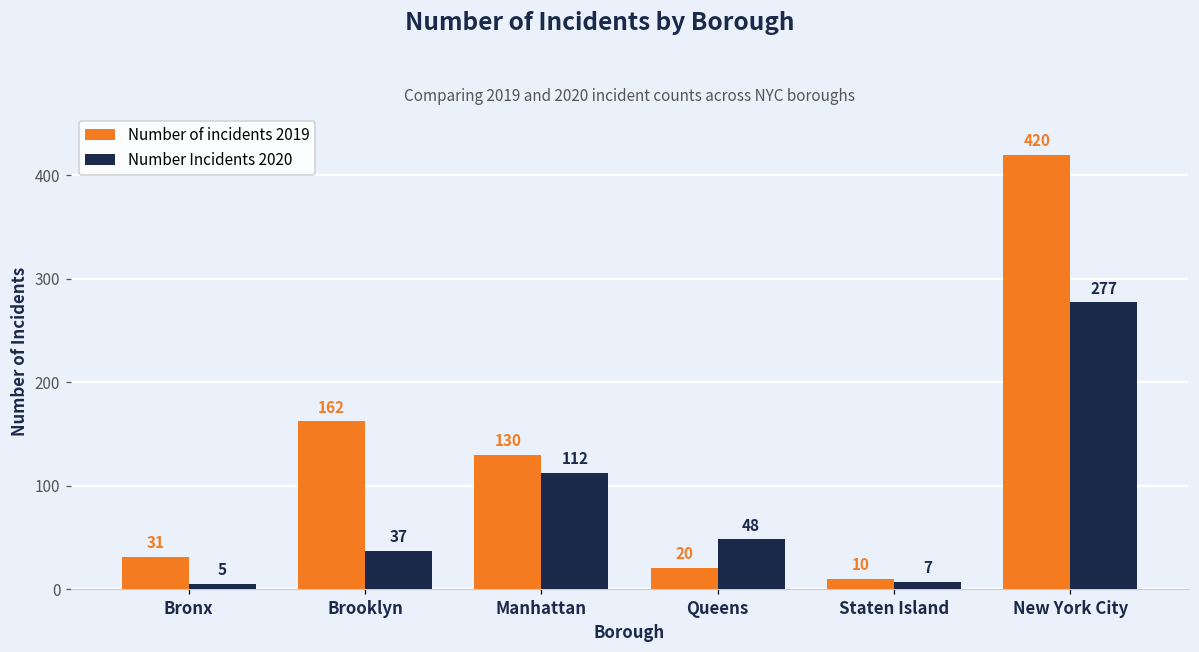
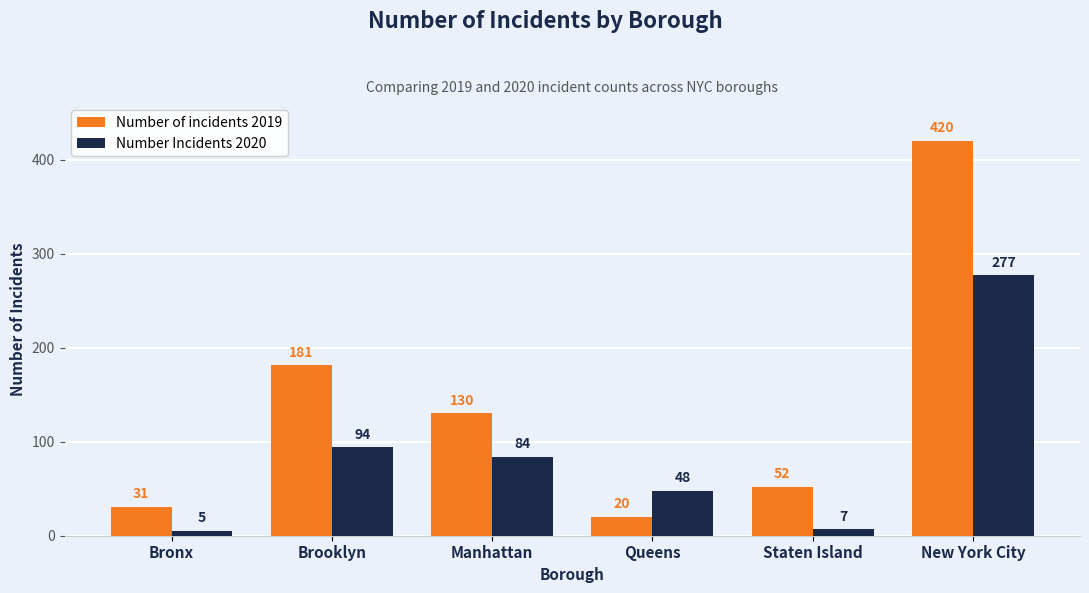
  {
    "Number of incidents 2019": {
      "Bronx": 31,
-     "Brooklyn": 162,
+     "Brooklyn": 181,
      "Manhattan": 130,
      "Queens": 20,
-     "Staten Island": 10,
+     "Staten Island": 52,
      "New York City": 420
    },
    "Number Incidents 2020": {
      "Bronx": 5,
-     "Brooklyn": 37,
-     "Manhattan": 112,
+     "Brooklyn": 94,
+     "Manhattan": 84,
      "Queens": 48,
      "Staten Island": 7,
      "New York City": 277
    }
  }
